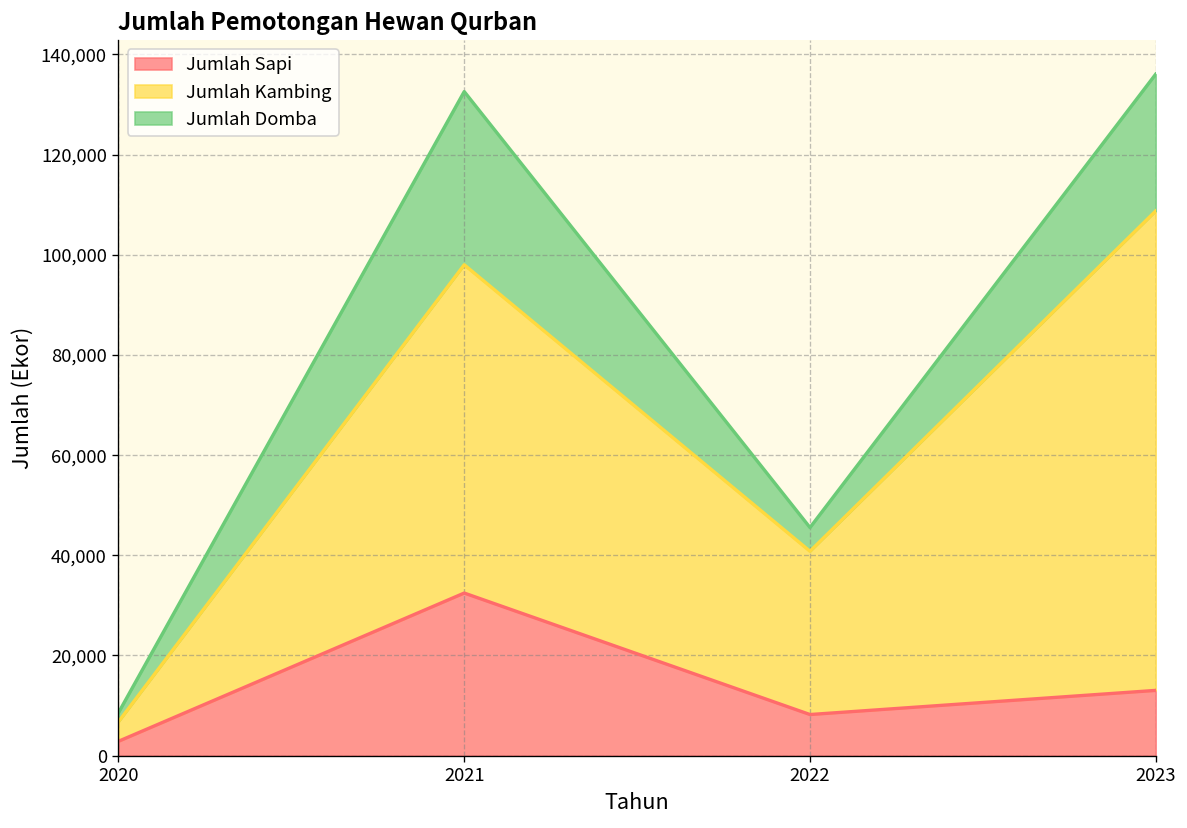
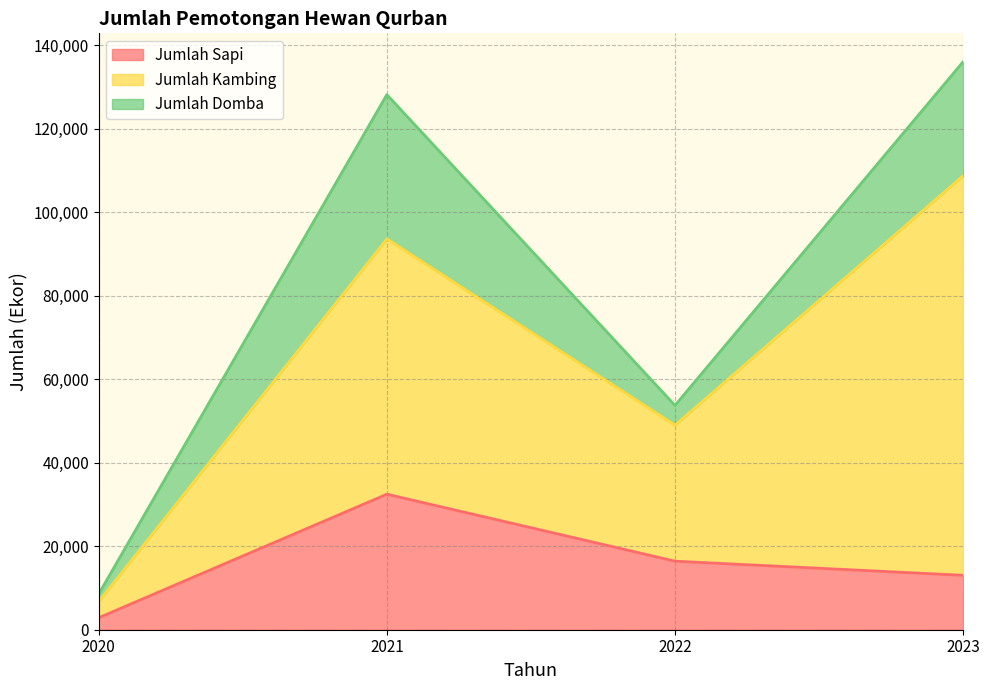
  {
    "Jumlah Sapi": {
      "2020": "3,000",
      "2021": "32,000",
-     "2022": "8,000",
+     "2022": "16,000",
      "2023": "13,000"
    },
    "Jumlah Kambing": {
      "2020": "4,000",
-     "2021": "66,000",
+     "2021": "61,000",
      "2022": "33,000",
      "2023": "96,000"
    },
    "Jumlah Domba": {
      "2020": "2,000",
      "2021": "35,000",
      "2022": "5,000",
      "2023": "27,000"
    }
  }
